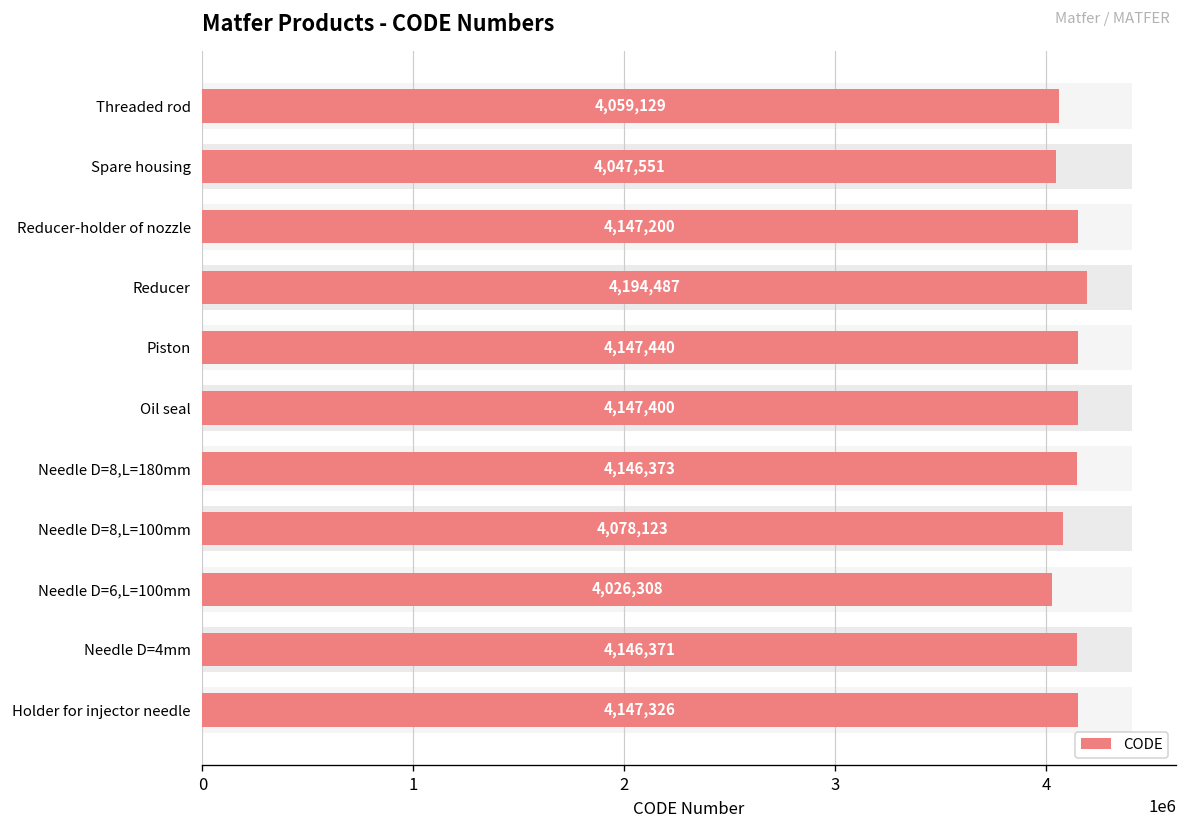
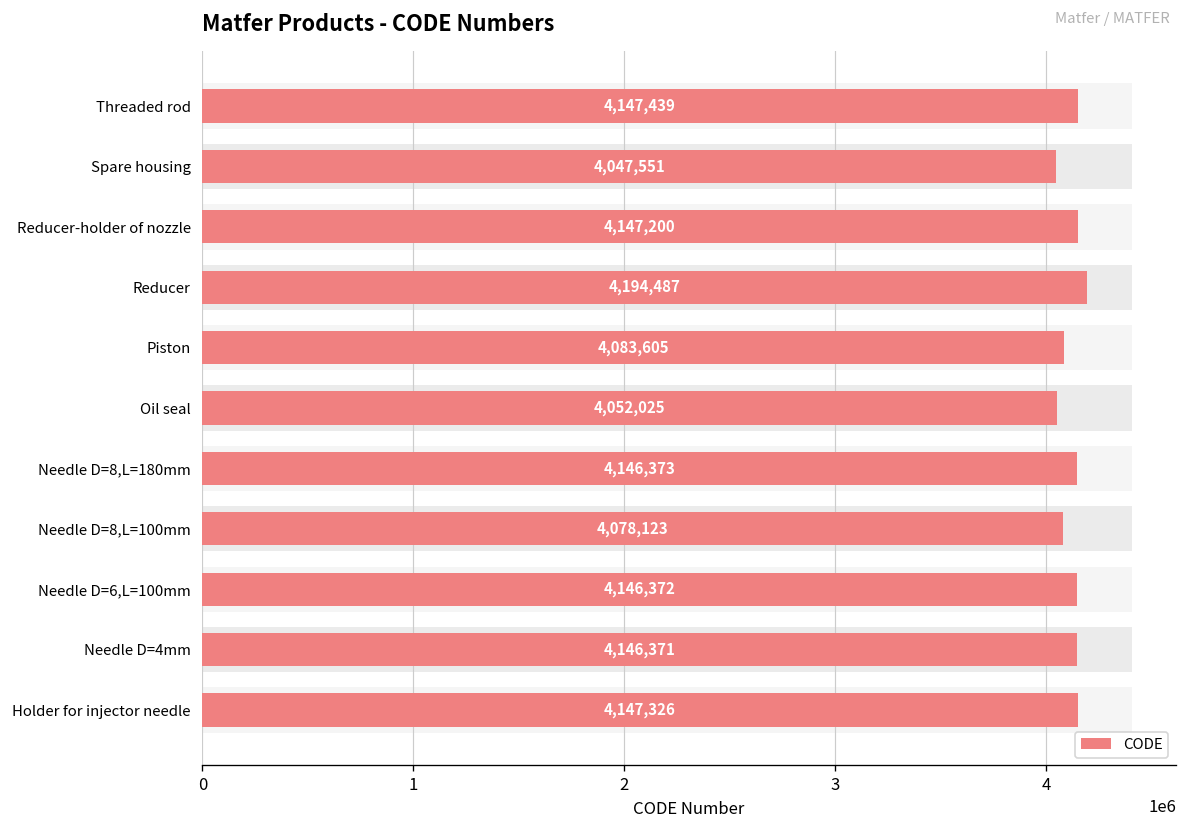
  {
    "CODE": {
-     "Threaded rod": "4,059,129",
-     "Piston": "4,147,440",
-     "Oil seal": "4,147,400",
-     "Needle D=6,L=100mm": "4,026,308"
+     "Threaded rod": "4,147,439",
+     "Piston": "4,083,605",
+     "Oil seal": "4,052,025",
+     "Needle D=6,L=100mm": "4,146,372"
    }
  }
